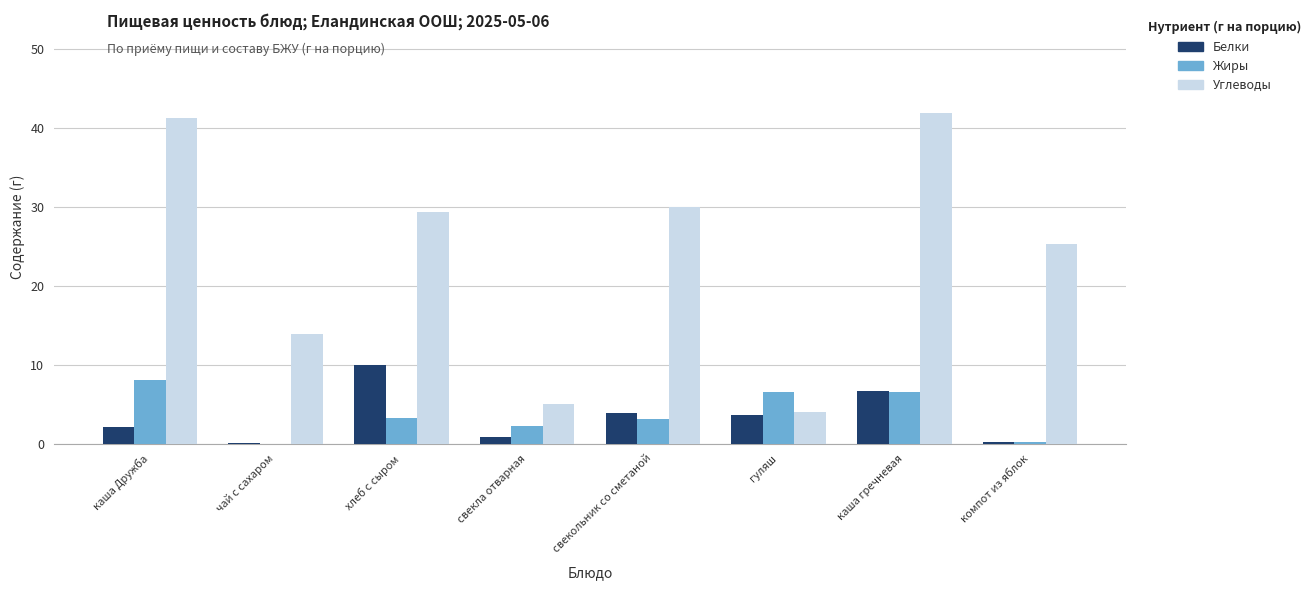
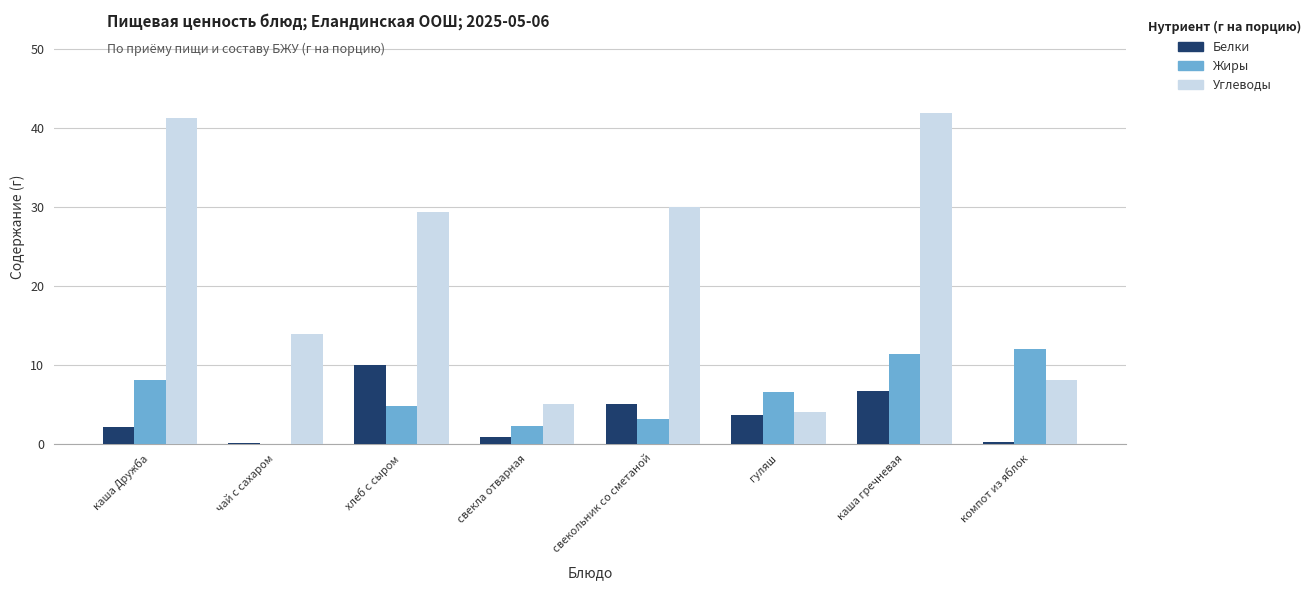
  {
    "Белки": {
      "каша Дружба": 2,
      "хлеб с сыром": 10,
      "свекла отварная": 1,
-     "свекольник со сметаной": 4,
+     "свекольник со сметаной": 5,
      "гуляш": 4,
      "каша гречневая": 7
    },
    "Жиры": {
      "каша Дружба": 8,
      "чай с сахаром": 0,
-     "хлеб с сыром": 3,
+     "хлеб с сыром": 5,
      "свекла отварная": 2,
      "свекольник со сметаной": 3,
      "гуляш": 7,
-     "каша гречневая": 7,
-     "компот из яблок": 0
+     "каша гречневая": 11,
+     "компот из яблок": 12
    },
    "Углеводы": {
      "каша Дружба": 41,
      "чай с сахаром": 14,
      "хлеб с сыром": 29,
      "свекла отварная": 5,
      "свекольник со сметаной": 30,
      "гуляш": 4,
      "каша гречневая": 42,
-     "компот из яблок": 25
+     "компот из яблок": 8
    }
  }
